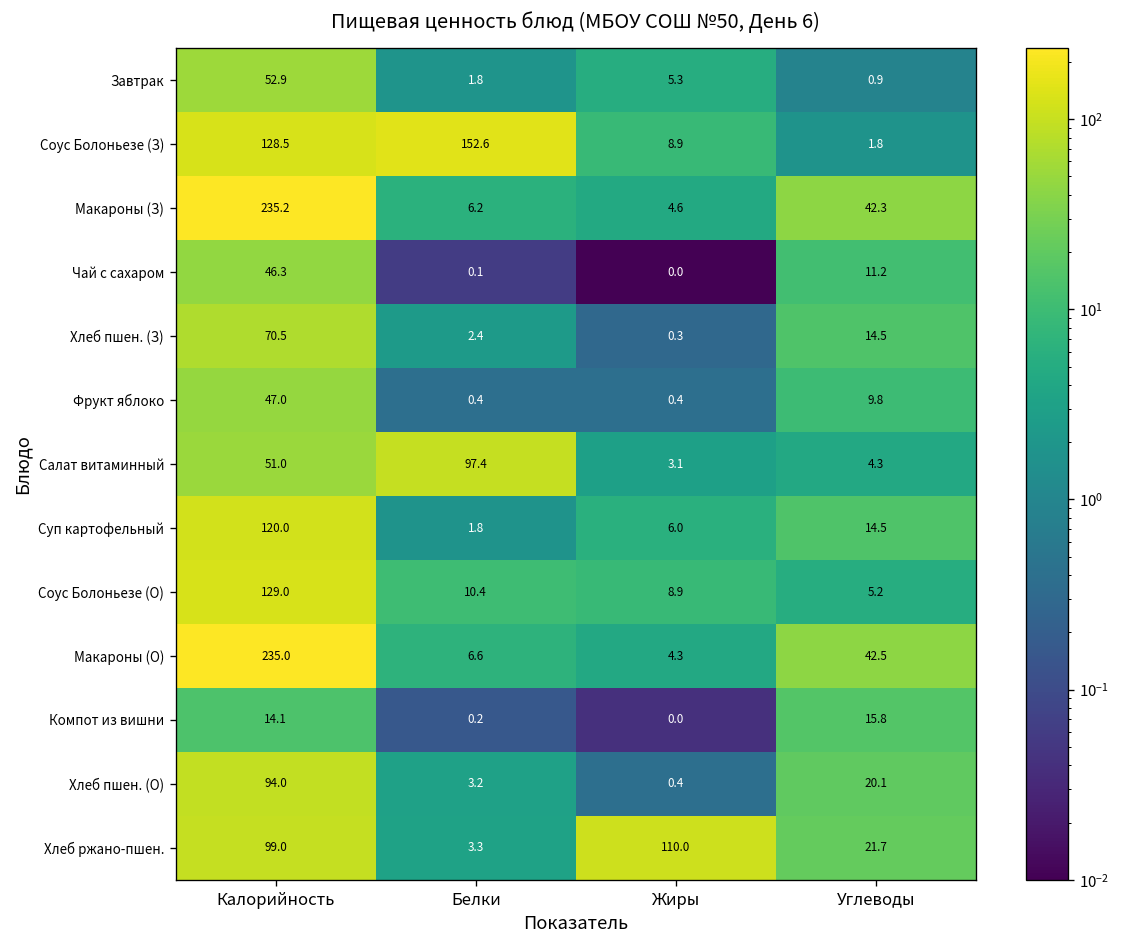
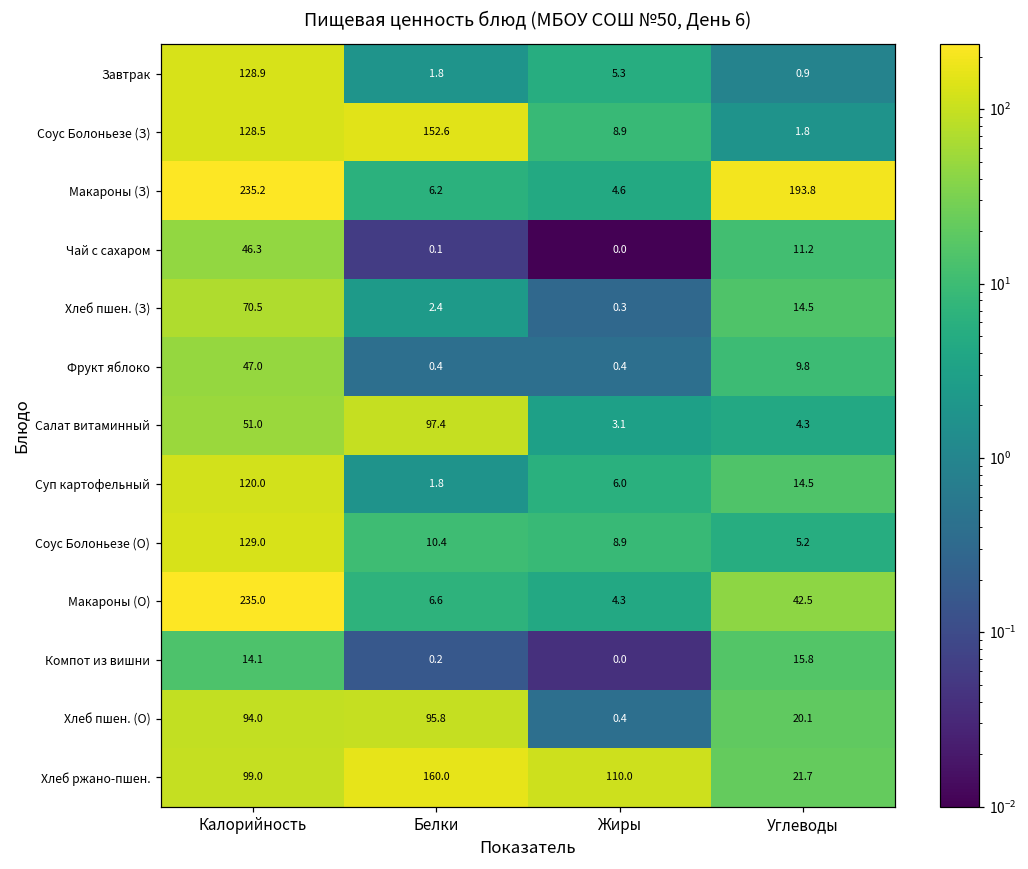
  {
    "Завтрак": {
-     "Калорийность": 52.9,
+     "Калорийность": 128.9,
      "Белки": 1.8,
      "Жиры": 5.3,
      "Углеводы": 0.9
    },
    "Соус Болоньезе (З)": {
      "Калорийность": 128.5,
      "Белки": 152.6,
      "Жиры": 8.9,
      "Углеводы": 1.8
    },
    "Макароны (З)": {
      "Калорийность": 235.2,
      "Белки": 6.2,
      "Жиры": 4.6,
-     "Углеводы": 42.3
+     "Углеводы": 193.8
    },
    "Чай с сахаром": {
      "Калорийность": 46.3,
      "Белки": 0.1,
      "Жиры": 0.0,
      "Углеводы": 11.2
    },
    "Хлеб пшен. (З)": {
      "Калорийность": 70.5,
      "Белки": 2.4,
      "Жиры": 0.3,
      "Углеводы": 14.5
    },
    "Фрукт яблоко": {
      "Калорийность": 47.0,
      "Белки": 0.4,
      "Жиры": 0.4,
      "Углеводы": 9.8
    },
    "Салат витаминный": {
      "Калорийность": 51.0,
      "Белки": 97.4,
      "Жиры": 3.1,
      "Углеводы": 4.3
    },
    "Суп картофельный": {
      "Калорийность": 120.0,
      "Белки": 1.8,
      "Жиры": 6.0,
      "Углеводы": 14.5
    },
    "Соус Болоньезе (О)": {
      "Калорийность": 129.0,
      "Белки": 10.4,
      "Жиры": 8.9,
      "Углеводы": 5.2
    },
    "Макароны (О)": {
      "Калорийность": 235.0,
      "Белки": 6.6,
      "Жиры": 4.3,
      "Углеводы": 42.5
    },
    "Компот из вишни": {
      "Калорийность": 14.1,
      "Белки": 0.2,
      "Жиры": 0.0,
      "Углеводы": 15.8
    },
    "Хлеб пшен. (О)": {
      "Калорийность": 94.0,
-     "Белки": 3.2,
+     "Белки": 95.8,
      "Жиры": 0.4,
      "Углеводы": 20.1
    },
    "Хлеб ржано-пшен.": {
      "Калорийность": 99.0,
-     "Белки": 3.3,
+     "Белки": 160.0,
      "Жиры": 110.0,
      "Углеводы": 21.7
    }
  }
